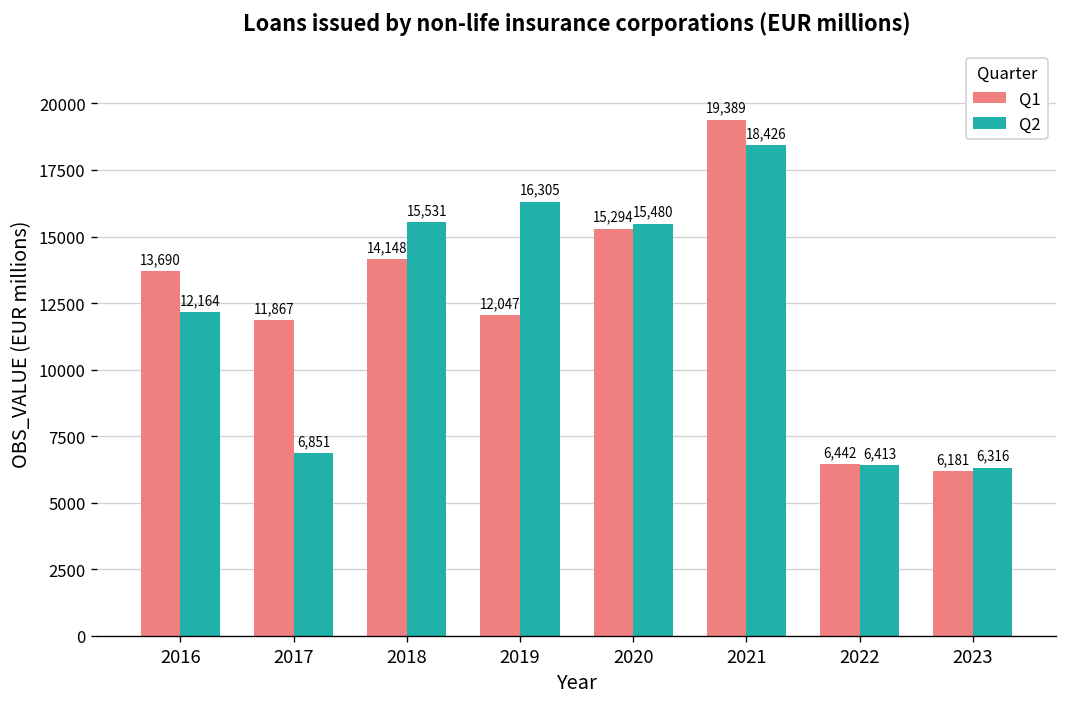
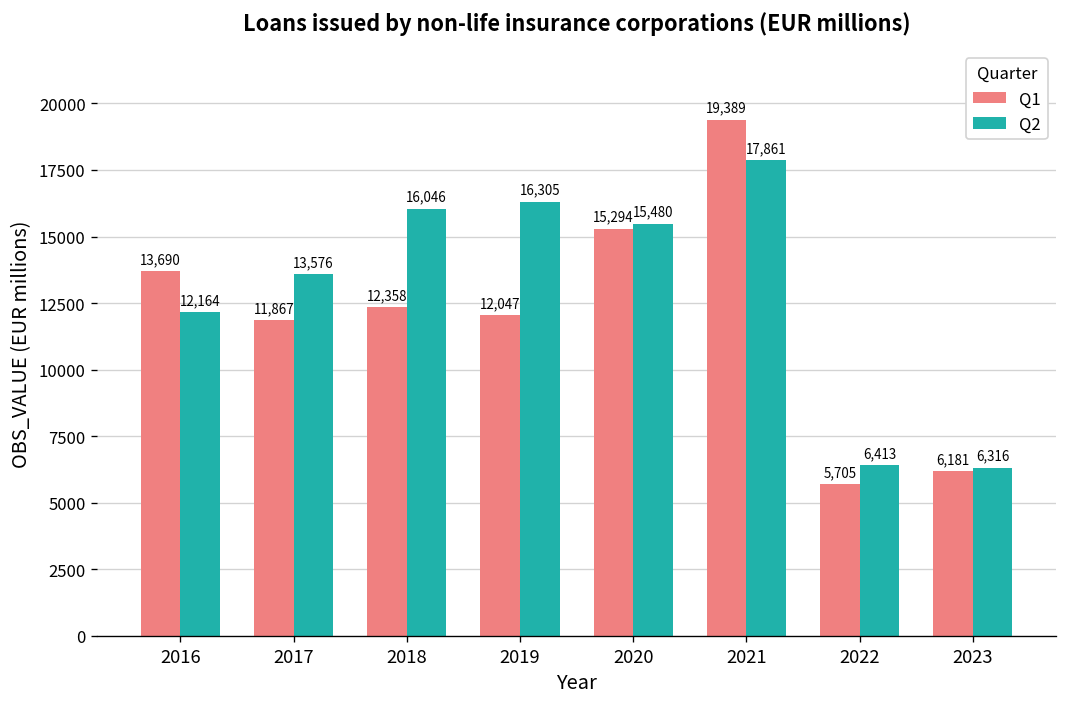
  {
    "Q1": {
      "2016": "13,690",
      "2017": "11,867",
-     "2018": "14,148",
+     "2018": "12,358",
      "2019": "12,047",
      "2020": "15,294",
      "2021": "19,389",
-     "2022": "6,442",
+     "2022": "5,705",
      "2023": "6,181"
    },
    "Q2": {
      "2016": "12,164",
-     "2017": "6,851",
-     "2018": "15,531",
+     "2017": "13,576",
+     "2018": "16,046",
      "2019": "16,305",
      "2020": "15,480",
-     "2021": "18,426",
+     "2021": "17,861",
      "2022": "6,413",
      "2023": "6,316"
    }
  }
